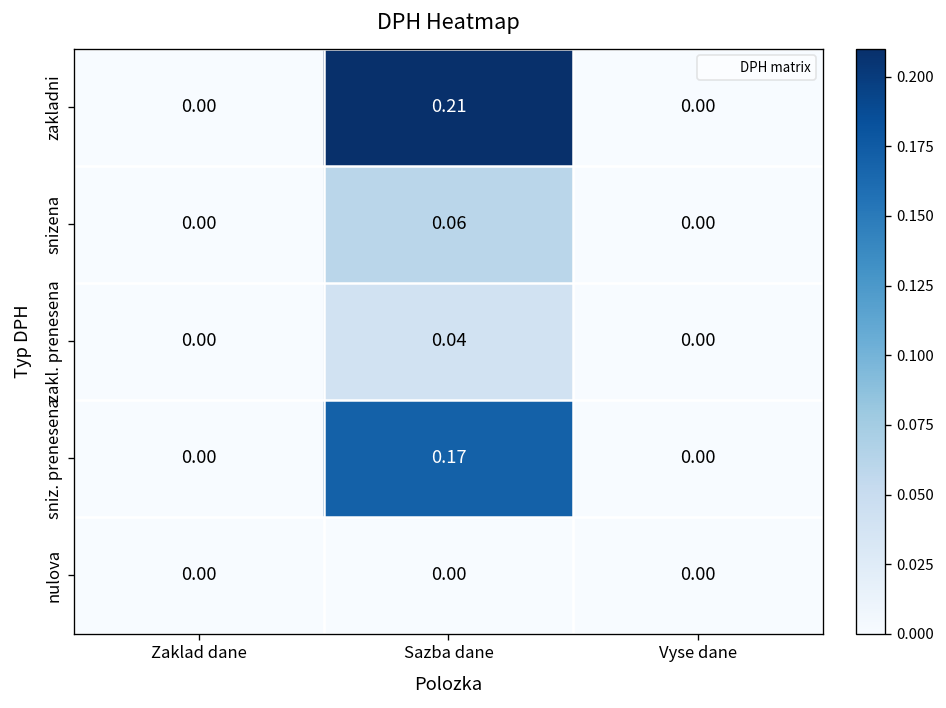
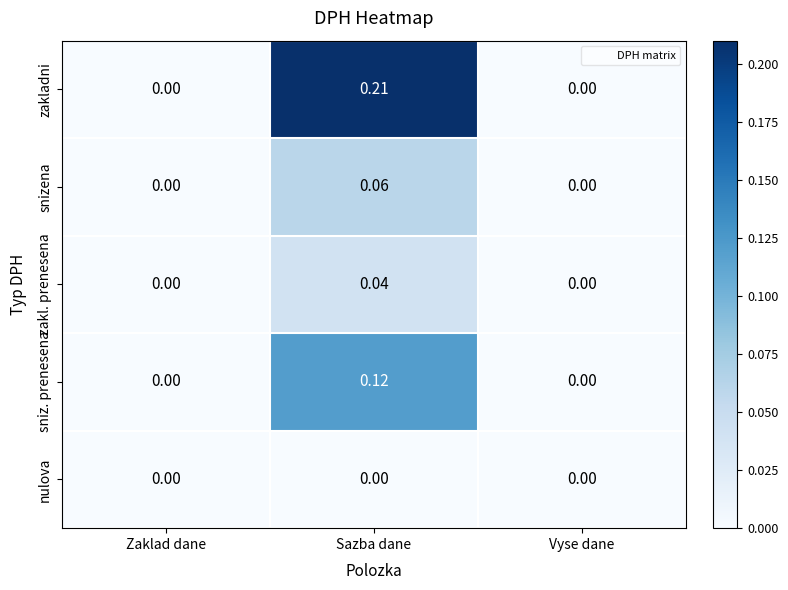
  {
    "zakladni": {
      "Zaklad dane": 0.00,
      "Sazba dane": 0.21,
      "Vyse dane": 0.00
    },
    "snizena": {
      "Zaklad dane": 0.00,
      "Sazba dane": 0.06,
      "Vyse dane": 0.00
    },
    "zakl. prenesena": {
      "Zaklad dane": 0.00,
      "Sazba dane": 0.04,
      "Vyse dane": 0.00
    },
    "sniz. prenesena": {
      "Zaklad dane": 0.00,
-     "Sazba dane": 0.17,
+     "Sazba dane": 0.12,
      "Vyse dane": 0.00
    },
    "nulova": {
      "Zaklad dane": 0.00,
      "Sazba dane": 0.00,
      "Vyse dane": 0.00
    }
  }
